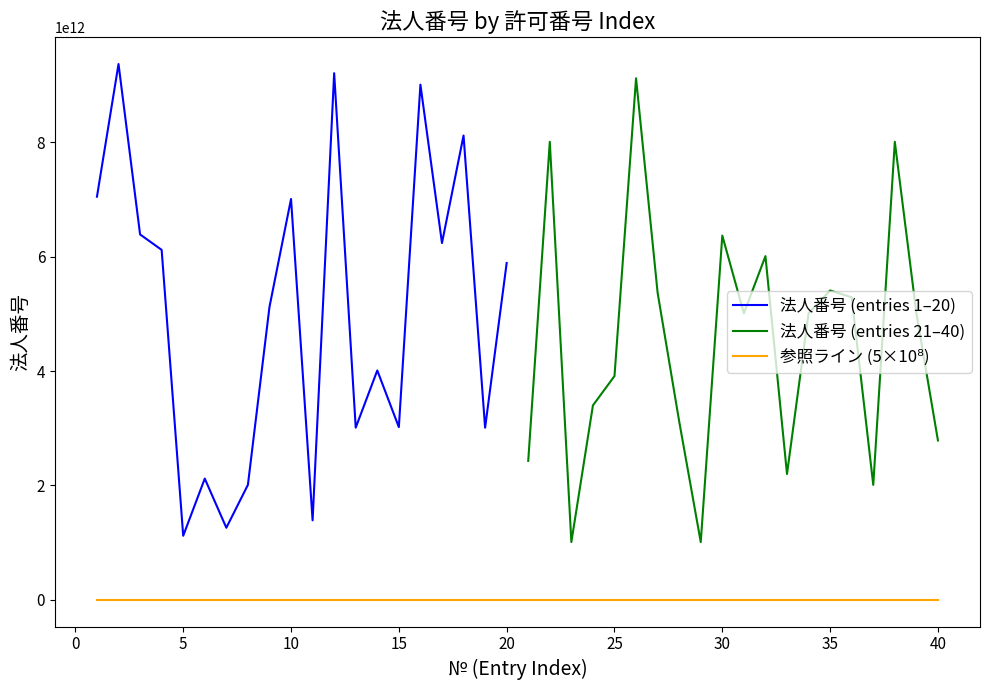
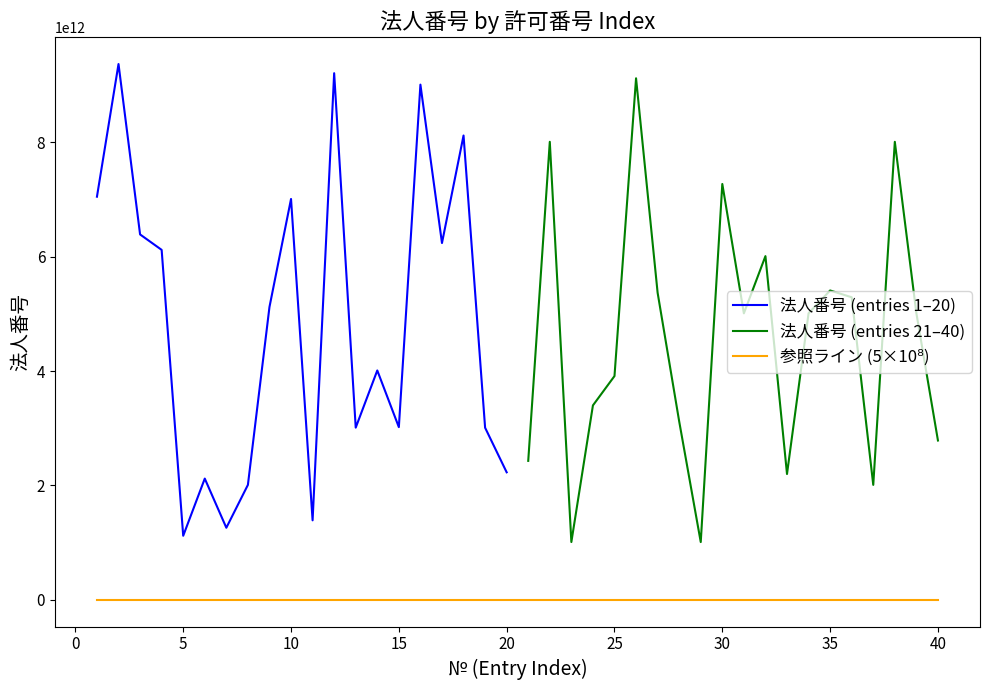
  {
    "法人番号 (entries 1–20)": {
      "5": 1100000000000,
      "10": 7000000000000,
      "15": 3000000000000,
-     "20": 5900000000000
+     "20": 2200000000000
    },
    "法人番号 (entries 21–40)": {
      "25": 3900000000000,
-     "30": 6400000000000,
+     "30": 7300000000000,
      "35": 5400000000000,
      "40": 2800000000000
    },
    "参照ライン (5×10⁸)": {
      "5": 0,
      "10": 0,
      "15": 0,
      "20": 0,
      "25": 0,
      "30": 0,
      "35": 0,
      "40": 0
    }
  }
